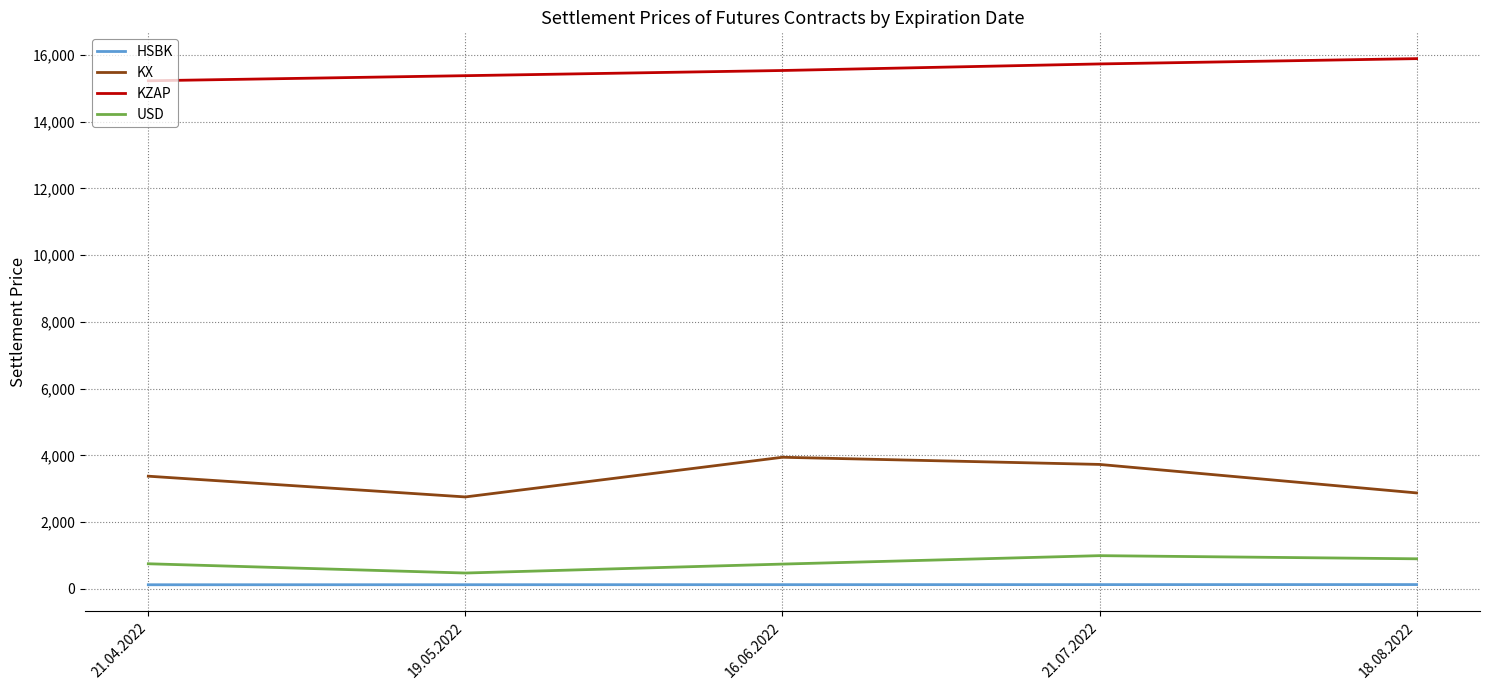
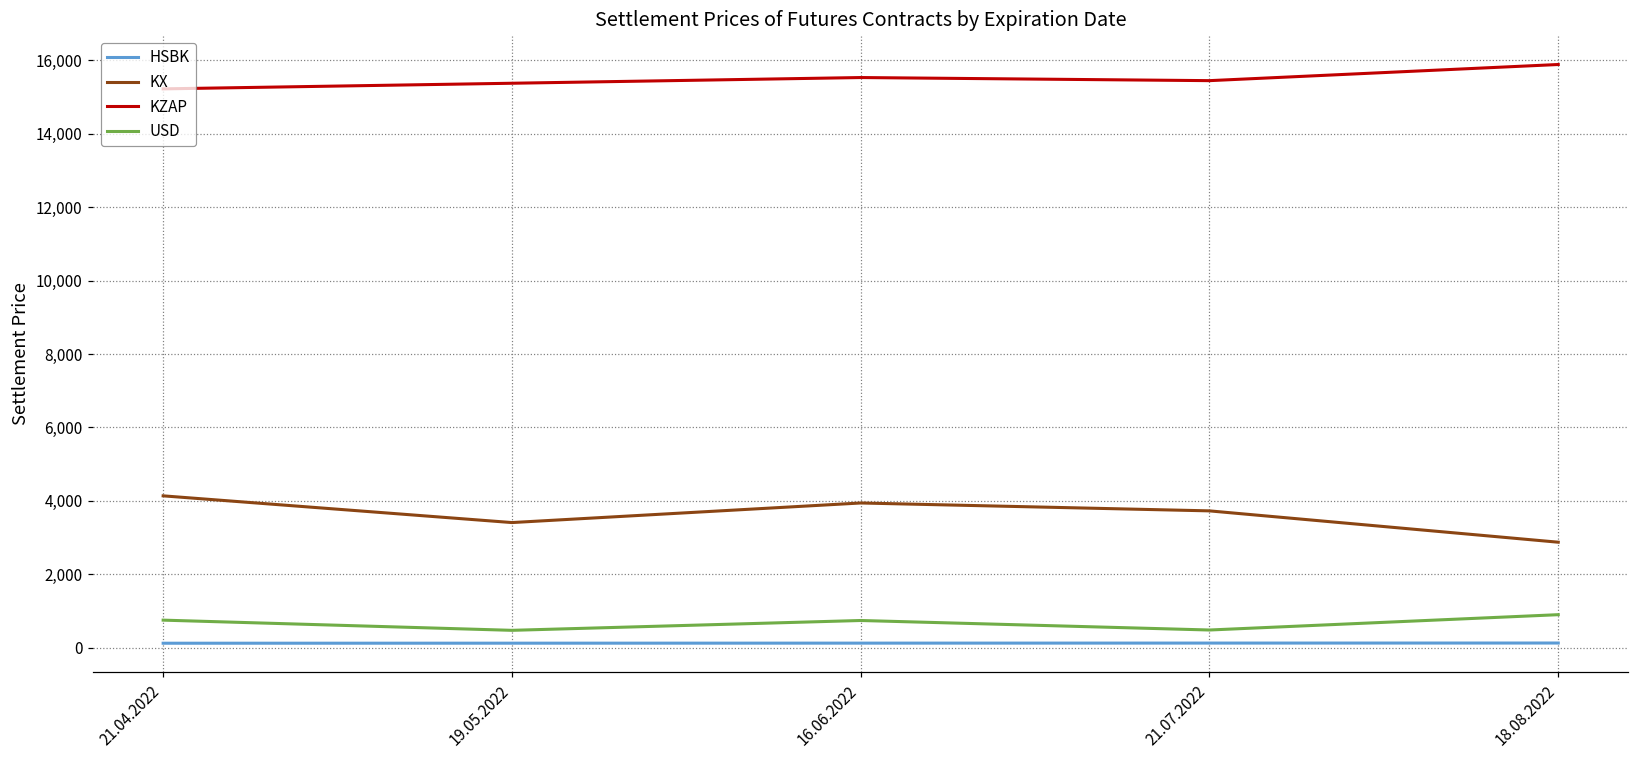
  {
    "HSBK": {
      "21.04.2022": "100",
      "19.05.2022": "100",
      "16.06.2022": "100",
      "21.07.2022": "100",
      "18.08.2022": "100"
    },
    "KX": {
-     "21.04.2022": "3,400",
-     "19.05.2022": "2,800",
+     "21.04.2022": "4,100",
+     "19.05.2022": "3,400",
      "16.06.2022": "3,900",
      "21.07.2022": "3,700",
      "18.08.2022": "2,900"
    },
    "KZAP": {
      "19.05.2022": "15,400",
      "16.06.2022": "15,500",
-     "21.07.2022": "15,700",
+     "21.07.2022": "15,400",
      "18.08.2022": "15,900"
    },
    "USD": {
      "21.04.2022": "800",
      "19.05.2022": "500",
      "16.06.2022": "700",
-     "21.07.2022": "1,000",
+     "21.07.2022": "500",
      "18.08.2022": "900"
    }
  }
